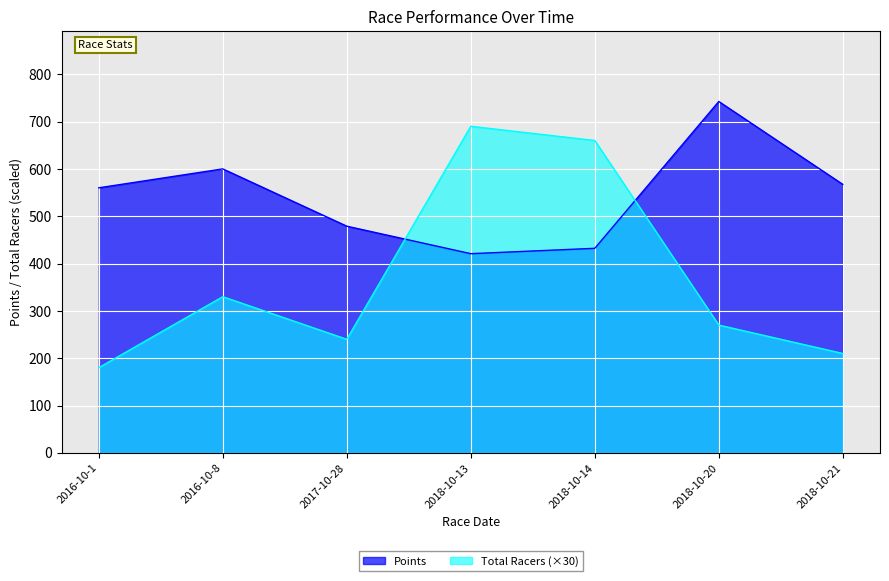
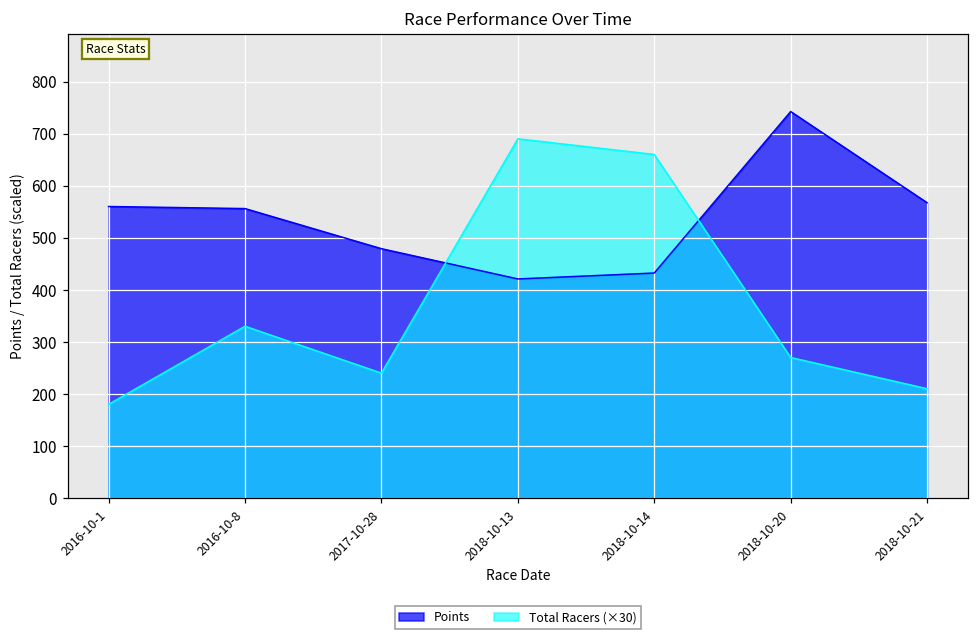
  {
    "Points": {
      "2016-10-1": 560,
-     "2016-10-8": 600,
+     "2016-10-8": 560,
      "2017-10-28": 480,
      "2018-10-13": 420,
      "2018-10-14": 430,
      "2018-10-20": 740,
      "2018-10-21": 570
    },
    "Total Racers (×30)": {
      "2016-10-1": 180,
      "2016-10-8": 330,
      "2017-10-28": 240,
      "2018-10-13": 690,
      "2018-10-14": 660,
      "2018-10-20": 270,
      "2018-10-21": 210
    }
  }
